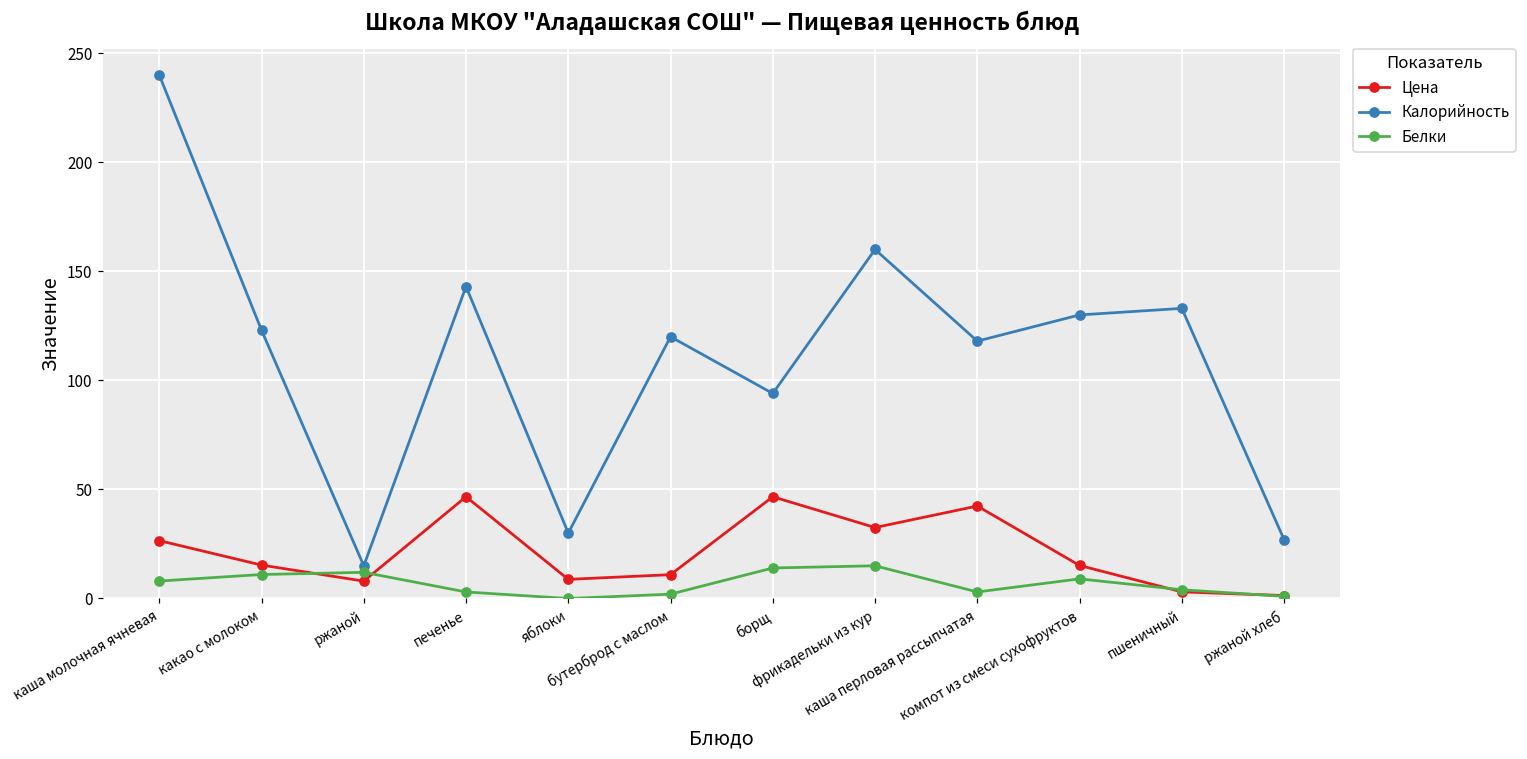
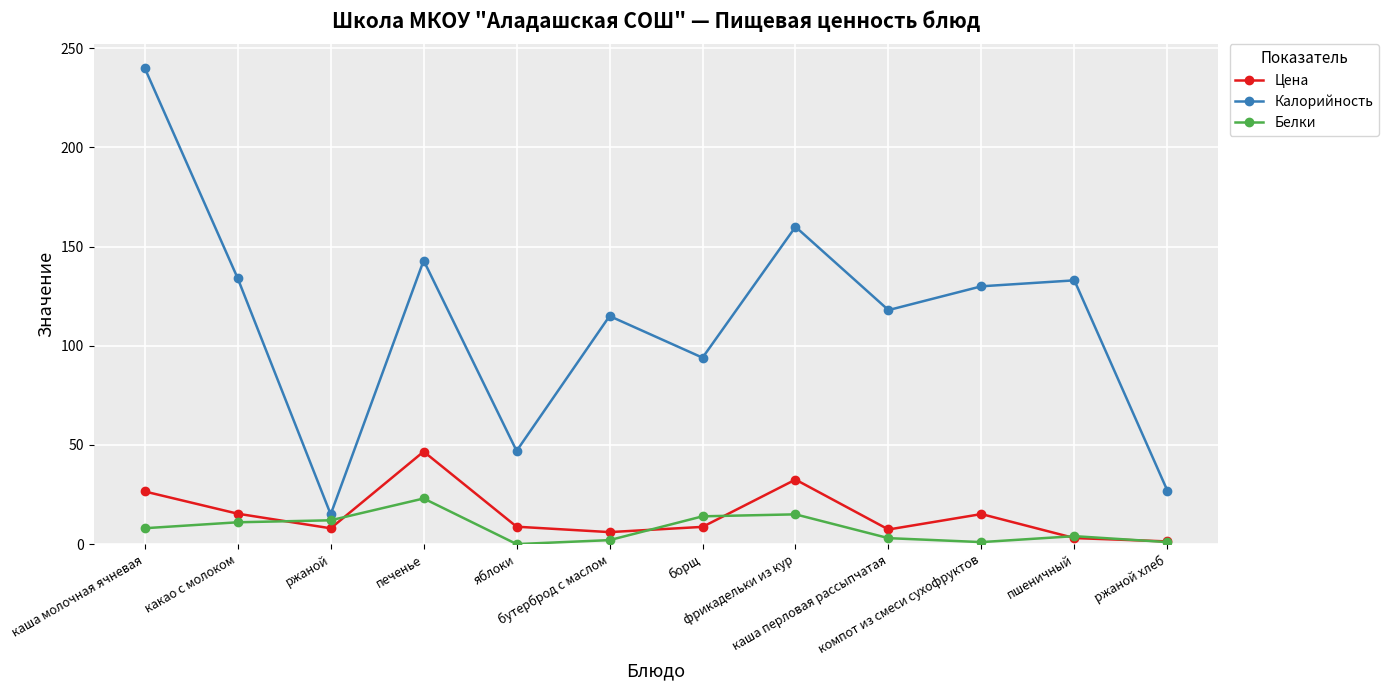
  {
    "Цена": {
      "каша молочная ячневая": 27,
      "какао с молоком": 15,
      "ржаной": 8,
      "печенье": 47,
      "яблоки": 9,
-     "бутерброд с маслом": 11,
-     "борщ": 47,
+     "бутерброд с маслом": 6,
+     "борщ": 9,
      "фрикадельки из кур": 33,
-     "каша перловая рассыпчатая": 42,
+     "каша перловая рассыпчатая": 7,
      "компот из смеси сухофруктов": 15
    },
    "Калорийность": {
      "каша молочная ячневая": 240,
-     "какао с молоком": 123,
+     "какао с молоком": 134,
      "ржаной": 15,
      "печенье": 143,
-     "яблоки": 30,
-     "бутерброд с маслом": 120,
+     "яблоки": 47,
+     "бутерброд с маслом": 115,
      "борщ": 94,
      "фрикадельки из кур": 160,
      "каша перловая рассыпчатая": 118,
      "компот из смеси сухофруктов": 130,
      "пшеничный": 133,
      "ржаной хлеб": 27
    },
    "Белки": {
      "каша молочная ячневая": 8,
      "какао с молоком": 11,
      "ржаной": 12,
-     "печенье": 3,
+     "печенье": 23,
      "яблоки": 0,
      "бутерброд с маслом": 2,
      "борщ": 14,
      "фрикадельки из кур": 15,
      "каша перловая рассыпчатая": 3,
-     "компот из смеси сухофруктов": 9
+     "компот из смеси сухофруктов": 1
    }
  }
